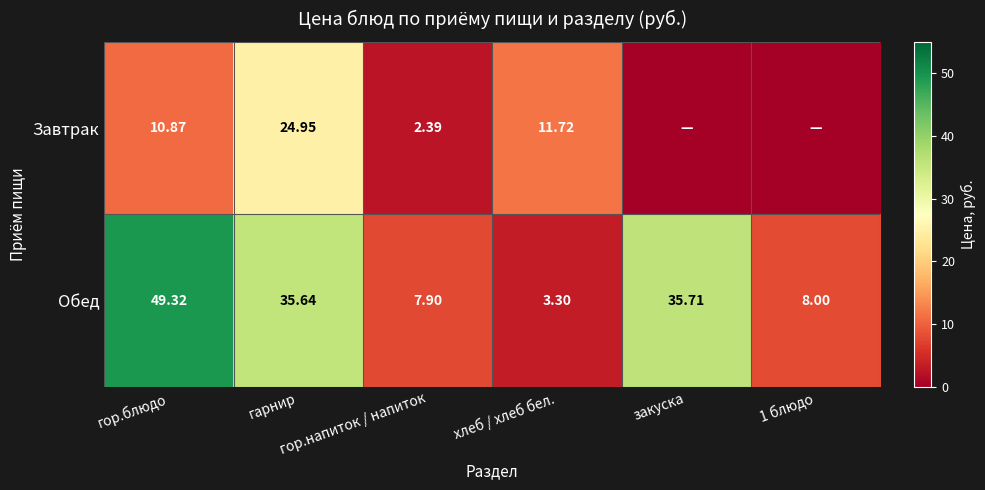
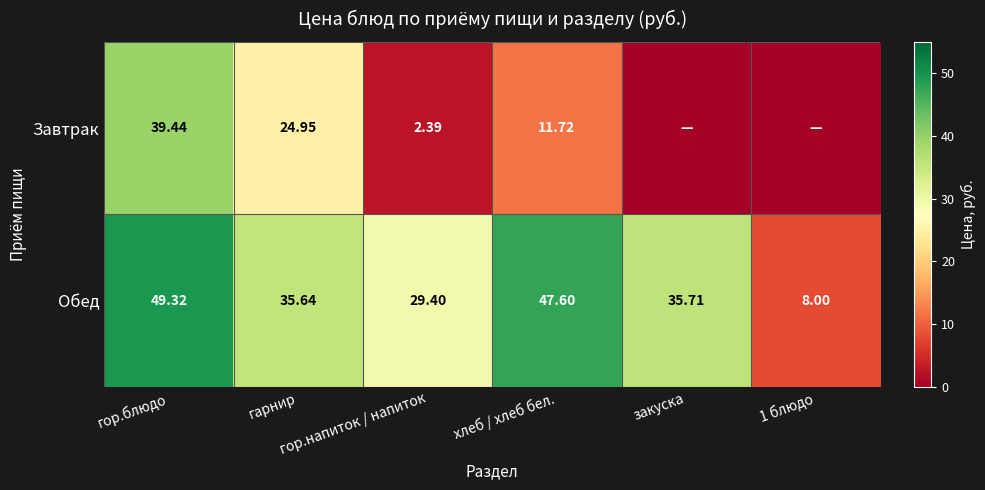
  {
    "Завтрак": {
-     "гор.блюдо": 10.87,
+     "гор.блюдо": 39.44,
      "гарнир": 24.95,
      "гор.напиток / напиток": 2.39,
      "хлеб / хлеб бел.": 11.72
    },
    "Обед": {
      "гор.блюдо": 49.32,
      "гарнир": 35.64,
-     "гор.напиток / напиток": 7.90,
-     "хлеб / хлеб бел.": 3.30,
+     "гор.напиток / напиток": 29.40,
+     "хлеб / хлеб бел.": 47.60,
      "закуска": 35.71,
      "1 блюдо": 8.00
    }
  }
